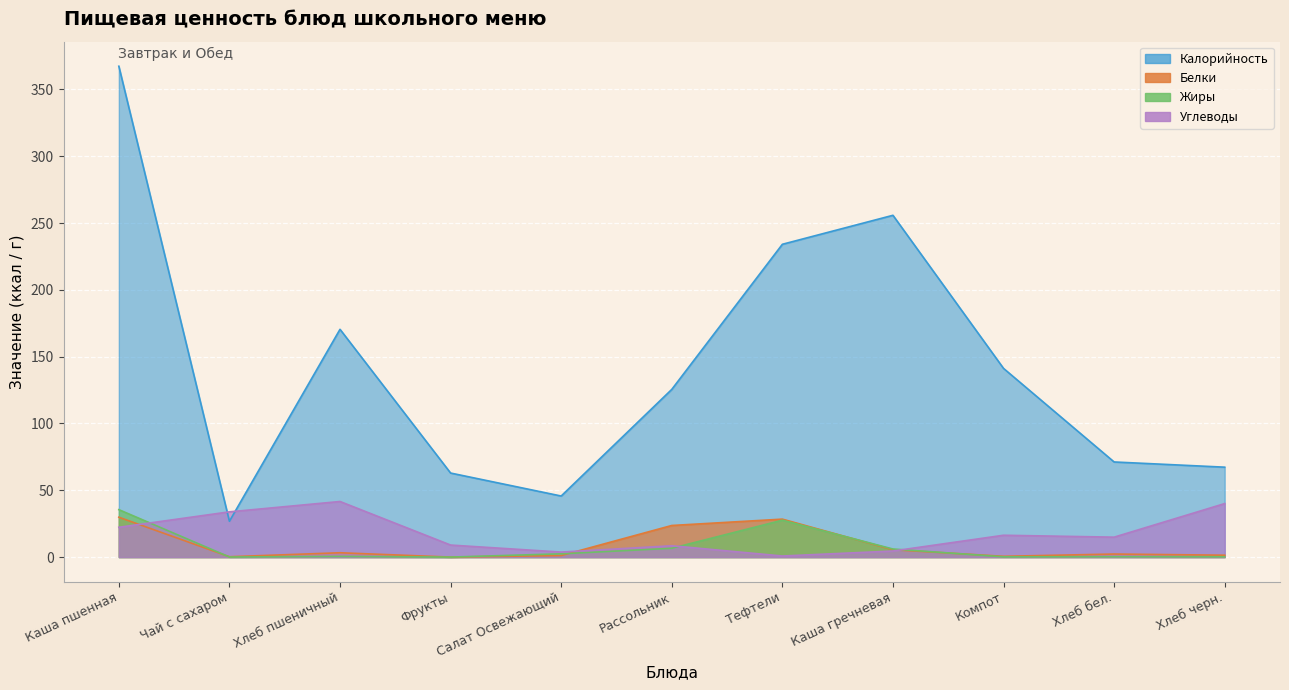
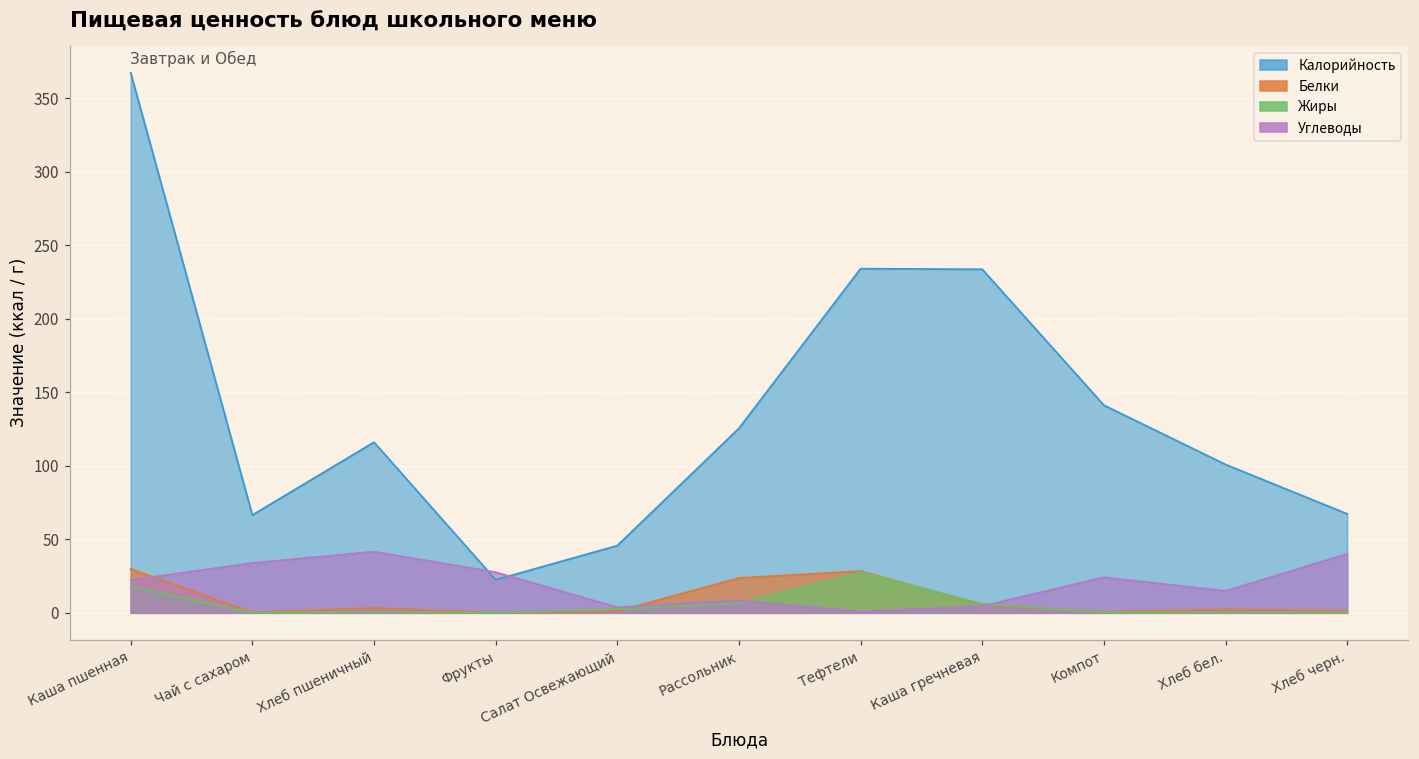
  {
    "Калорийность": {
      "Каша пшенная": 367,
-     "Чай с сахаром": 27,
-     "Хлеб пшеничный": 170,
-     "Фрукты": 63,
+     "Чай с сахаром": 67,
+     "Хлеб пшеничный": 116,
+     "Фрукты": 22,
      "Салат Освежающий": 46,
      "Рассольник": 126,
      "Тефтели": 234,
-     "Каша гречневая": 256,
+     "Каша гречневая": 234,
      "Компот": 141,
-     "Хлеб бел.": 71,
+     "Хлеб бел.": 101,
      "Хлеб черн.": 67
    },
    "Белки": {
      "Каша пшенная": 30,
      "Хлеб пшеничный": 3,
      "Рассольник": 24,
      "Хлеб бел.": 2
    },
    "Жиры": {
-     "Каша пшенная": 36,
+     "Каша пшенная": 18,
      "Хлеб пшеничный": 1,
      "Хлеб бел.": 0
    },
    "Углеводы": {
      "Каша пшенная": 22,
      "Чай с сахаром": 34,
      "Хлеб пшеничный": 42,
-     "Фрукты": 9,
+     "Фрукты": 28,
      "Тефтели": 1,
-     "Компот": 16,
+     "Компот": 24,
      "Хлеб бел.": 15,
      "Хлеб черн.": 40
    }
  }
